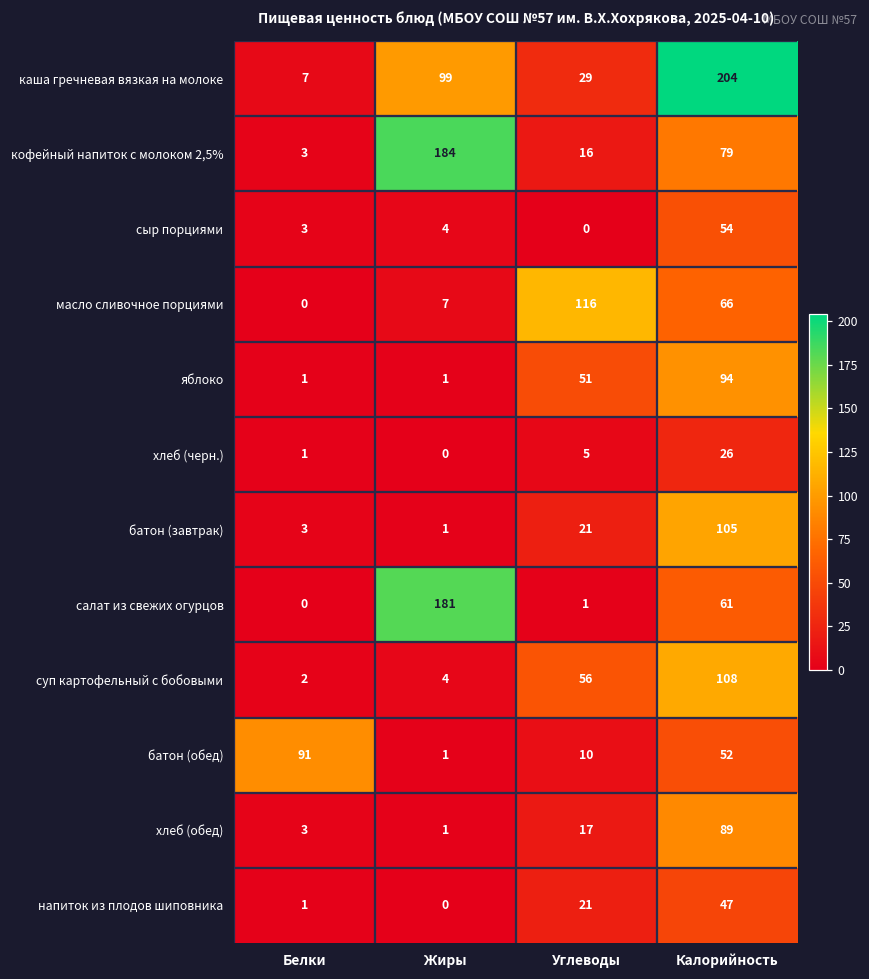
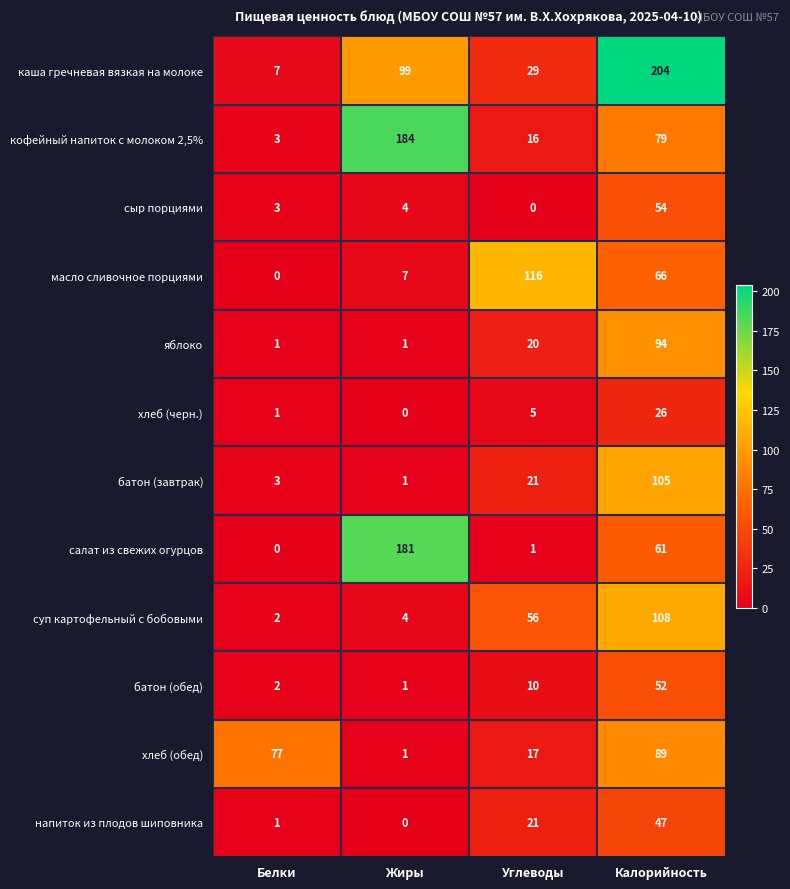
  {
    "каша гречневая вязкая на молоке": {
      "Белки": 7,
      "Жиры": 99,
      "Углеводы": 29,
      "Калорийность": 204
    },
    "кофейный напиток с молоком 2,5%": {
      "Белки": 3,
      "Жиры": 184,
      "Углеводы": 16,
      "Калорийность": 79
    },
    "сыр порциями": {
      "Белки": 3,
      "Жиры": 4,
      "Углеводы": 0,
      "Калорийность": 54
    },
    "масло сливочное порциями": {
      "Белки": 0,
      "Жиры": 7,
      "Углеводы": 116,
      "Калорийность": 66
    },
    "яблоко": {
      "Белки": 1,
      "Жиры": 1,
-     "Углеводы": 51,
+     "Углеводы": 20,
      "Калорийность": 94
    },
    "хлеб (черн.)": {
      "Белки": 1,
      "Жиры": 0,
      "Углеводы": 5,
      "Калорийность": 26
    },
    "батон (завтрак)": {
      "Белки": 3,
      "Жиры": 1,
      "Углеводы": 21,
      "Калорийность": 105
    },
    "салат из свежих огурцов": {
      "Белки": 0,
      "Жиры": 181,
      "Углеводы": 1,
      "Калорийность": 61
    },
    "суп картофельный с бобовыми": {
      "Белки": 2,
      "Жиры": 4,
      "Углеводы": 56,
      "Калорийность": 108
    },
    "батон (обед)": {
-     "Белки": 91,
+     "Белки": 2,
      "Жиры": 1,
      "Углеводы": 10,
      "Калорийность": 52
    },
    "хлеб (обед)": {
-     "Белки": 3,
+     "Белки": 77,
      "Жиры": 1,
      "Углеводы": 17,
      "Калорийность": 89
    },
    "напиток из плодов шиповника": {
      "Белки": 1,
      "Жиры": 0,
      "Углеводы": 21,
      "Калорийность": 47
    }
  }
